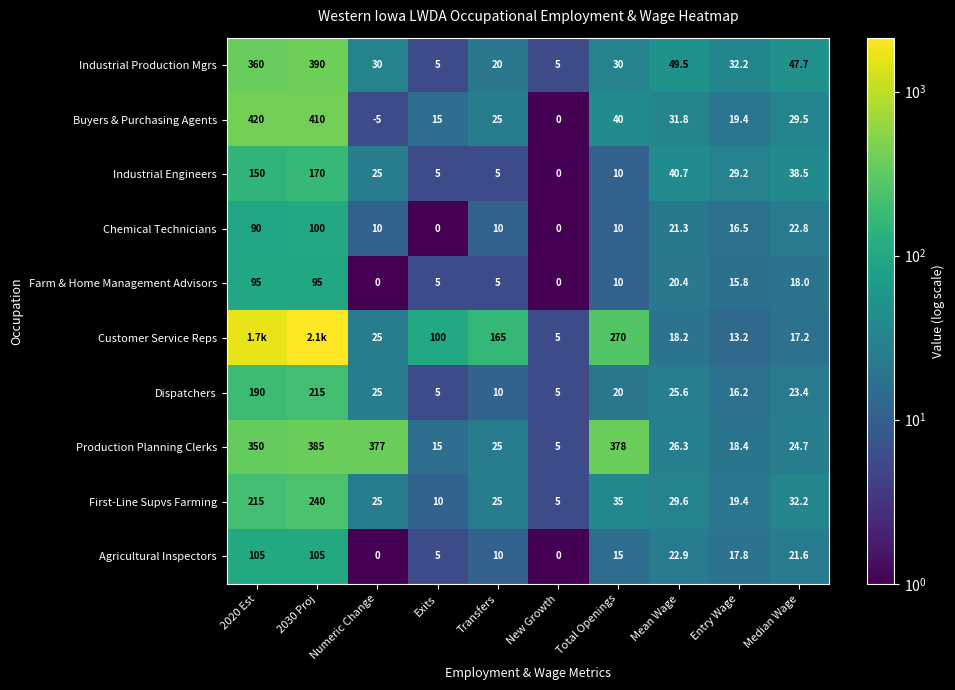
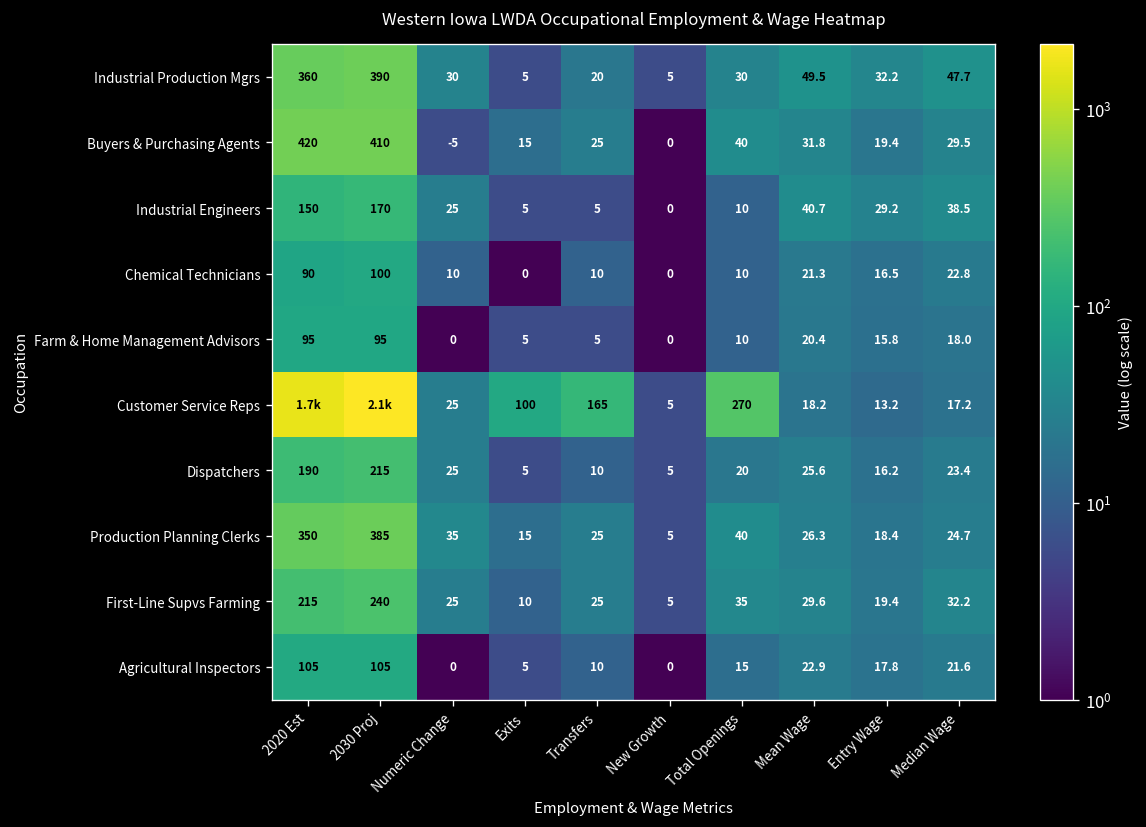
  {
    "Industrial Production Mgrs": {
      "2020 Est": "360",
      "2030 Proj": "390",
      "Numeric Change": "30",
      "Exits": "5",
      "Transfers": "20",
      "New Growth": "5",
      "Total Openings": "30",
      "Mean Wage": "49.5",
      "Entry Wage": "32.2",
      "Median Wage": "47.7"
    },
    "Buyers & Purchasing Agents": {
      "2020 Est": "420",
      "2030 Proj": "410",
      "Numeric Change": "-5",
      "Exits": "15",
      "Transfers": "25",
      "New Growth": "0",
      "Total Openings": "40",
      "Mean Wage": "31.8",
      "Entry Wage": "19.4",
      "Median Wage": "29.5"
    },
    "Industrial Engineers": {
      "2020 Est": "150",
      "2030 Proj": "170",
      "Numeric Change": "25",
      "Exits": "5",
      "Transfers": "5",
      "New Growth": "0",
      "Total Openings": "10",
      "Mean Wage": "40.7",
      "Entry Wage": "29.2",
      "Median Wage": "38.5"
    },
    "Chemical Technicians": {
      "2020 Est": "90",
      "2030 Proj": "100",
      "Numeric Change": "10",
      "Exits": "0",
      "Transfers": "10",
      "New Growth": "0",
      "Total Openings": "10",
      "Mean Wage": "21.3",
      "Entry Wage": "16.5",
      "Median Wage": "22.8"
    },
    "Farm & Home Management Advisors": {
      "2020 Est": "95",
      "2030 Proj": "95",
      "Numeric Change": "0",
      "Exits": "5",
      "Transfers": "5",
      "New Growth": "0",
      "Total Openings": "10",
      "Mean Wage": "20.4",
      "Entry Wage": "15.8",
      "Median Wage": "18.0"
    },
    "Customer Service Reps": {
      "2020 Est": "1.7k",
      "2030 Proj": "2.1k",
      "Numeric Change": "25",
      "Exits": "100",
      "Transfers": "165",
      "New Growth": "5",
      "Total Openings": "270",
      "Mean Wage": "18.2",
      "Entry Wage": "13.2",
      "Median Wage": "17.2"
    },
    "Dispatchers": {
      "2020 Est": "190",
      "2030 Proj": "215",
      "Numeric Change": "25",
      "Exits": "5",
      "Transfers": "10",
      "New Growth": "5",
      "Total Openings": "20",
      "Mean Wage": "25.6",
      "Entry Wage": "16.2",
      "Median Wage": "23.4"
    },
    "Production Planning Clerks": {
      "2020 Est": "350",
      "2030 Proj": "385",
-     "Numeric Change": "377",
+     "Numeric Change": "35",
      "Exits": "15",
      "Transfers": "25",
      "New Growth": "5",
-     "Total Openings": "378",
+     "Total Openings": "40",
      "Mean Wage": "26.3",
      "Entry Wage": "18.4",
      "Median Wage": "24.7"
    },
    "First-Line Supvs Farming": {
      "2020 Est": "215",
      "2030 Proj": "240",
      "Numeric Change": "25",
      "Exits": "10",
      "Transfers": "25",
      "New Growth": "5",
      "Total Openings": "35",
      "Mean Wage": "29.6",
      "Entry Wage": "19.4",
      "Median Wage": "32.2"
    },
    "Agricultural Inspectors": {
      "2020 Est": "105",
      "2030 Proj": "105",
      "Numeric Change": "0",
      "Exits": "5",
      "Transfers": "10",
      "New Growth": "0",
      "Total Openings": "15",
      "Mean Wage": "22.9",
      "Entry Wage": "17.8",
      "Median Wage": "21.6"
    }
  }
